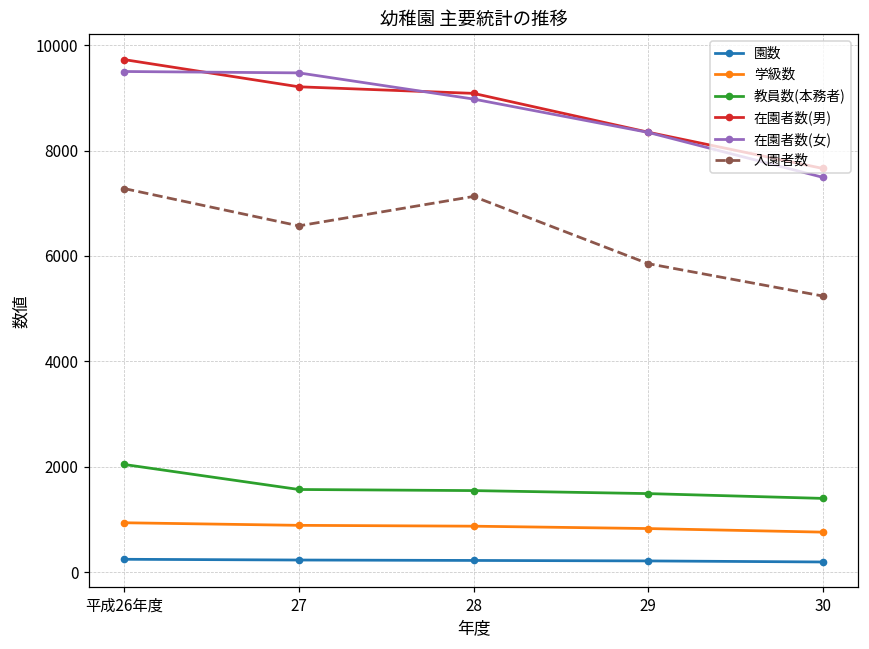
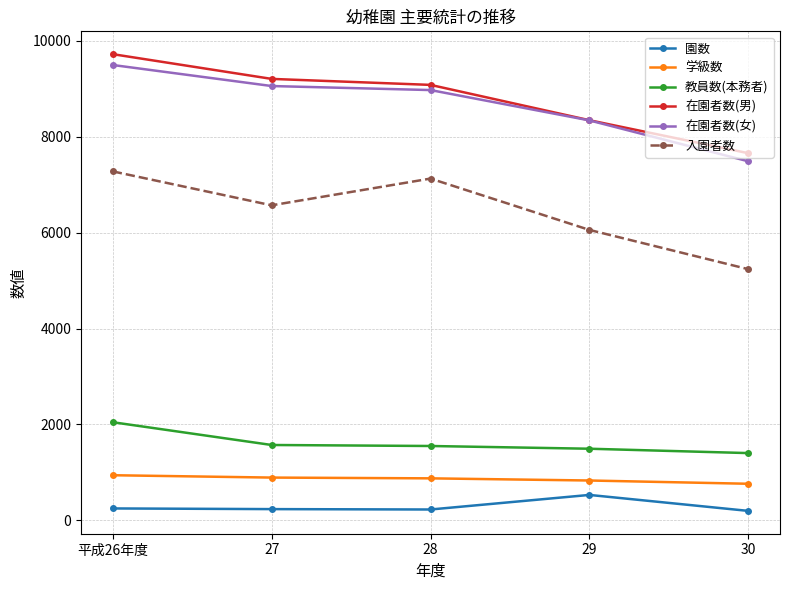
  {
    "園数": {
      "平成26年度": 200,
      "27": 200,
      "28": 200,
-     "29": 200,
+     "29": 500,
      "30": 200
    },
    "学級数": {
      "平成26年度": 900,
      "27": 900,
      "28": 900,
      "29": 800,
      "30": 800
    },
    "教員数(本務者)": {
      "平成26年度": 2000,
      "27": 1600,
      "28": 1500,
      "29": 1500,
      "30": 1400
    },
    "在園者数(男)": {
      "平成26年度": 9700,
      "27": 9200,
      "28": 9100
    },
    "在園者数(女)": {
      "平成26年度": 9500,
-     "27": 9500,
+     "27": 9100,
      "28": 9000,
      "30": 7500
    },
    "入園者数": {
      "平成26年度": 7300,
      "27": 6600,
      "28": 7100,
-     "29": 5900,
+     "29": 6100,
      "30": 5200
    }
  }
